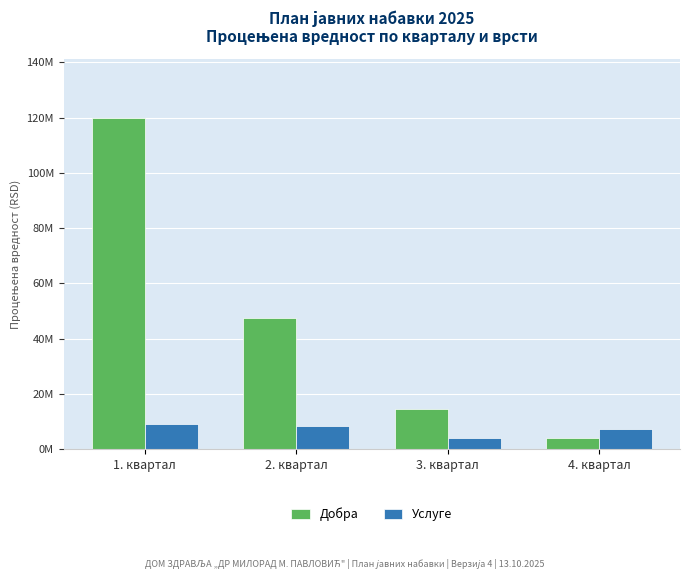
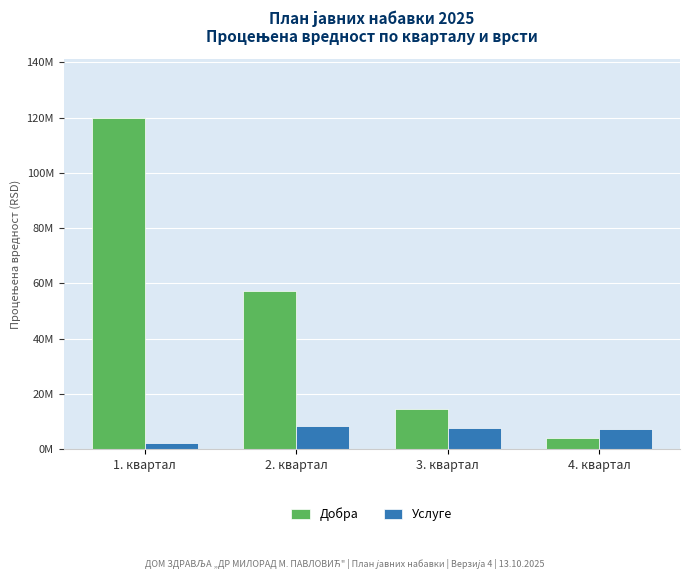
  {
    "Добра": {
      "1. квартал": 120000000,
-     "2. квартал": 48000000,
+     "2. квартал": 57000000,
      "3. квартал": 15000000,
      "4. квартал": 4000000
    },
    "Услуге": {
-     "1. квартал": 9000000,
+     "1. квартал": 2000000,
      "2. квартал": 8000000,
-     "3. квартал": 4000000,
+     "3. квартал": 8000000,
      "4. квартал": 7000000
    }
  }
